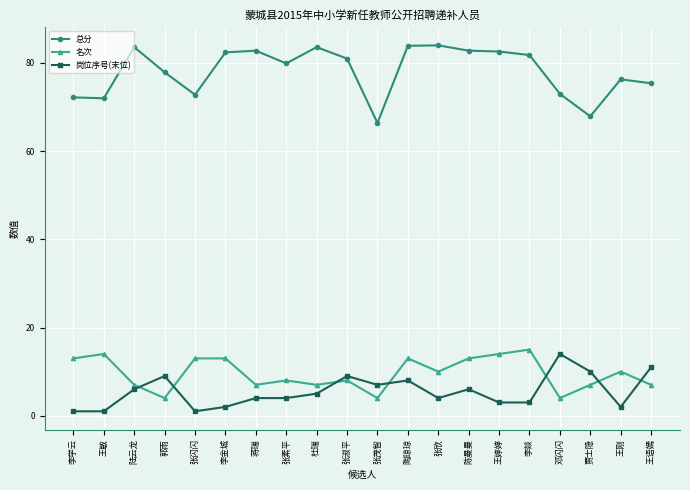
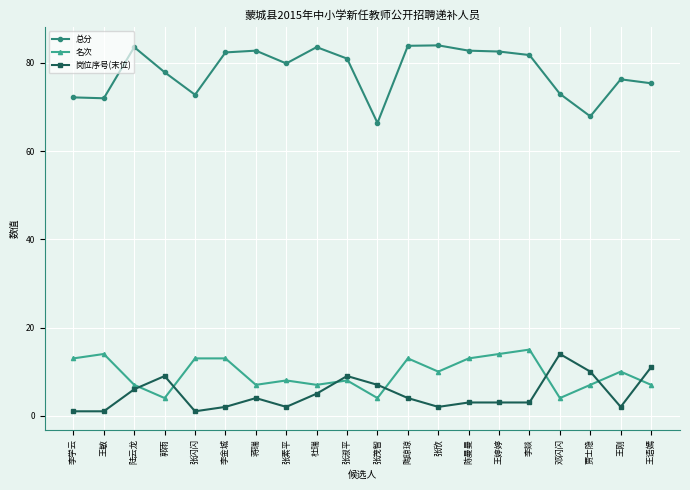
  {
    "岗位序号(末位)": {
      "李学云": 1,
      "王敏": 1,
      "陆云龙": 6,
      "郭雨": 9,
      "张闪闪": 1,
      "李金城": 2,
      "蒋瑞": 4,
-     "张素平": 4,
+     "张素平": 2,
      "杜瑞": 5,
      "张淑平": 9,
      "张茂智": 7,
-     "陶琼琼": 8,
-     "张欣": 4,
-     "陈曼曼": 6,
+     "陶琼琼": 4,
+     "张欣": 2,
+     "陈曼曼": 3,
      "王婷婷": 3,
      "李燚": 3,
      "邓闪闪": 14,
      "贾士隐": 10,
      "王刚": 2,
      "王语嫣": 11
    }
  }
